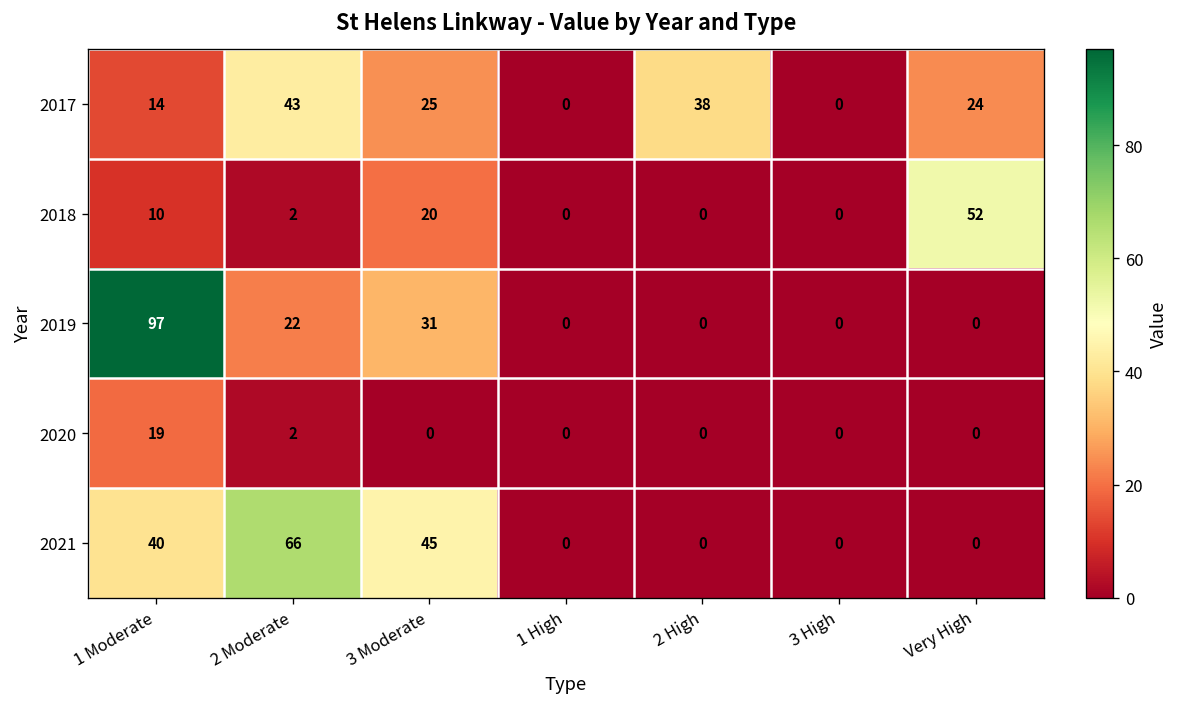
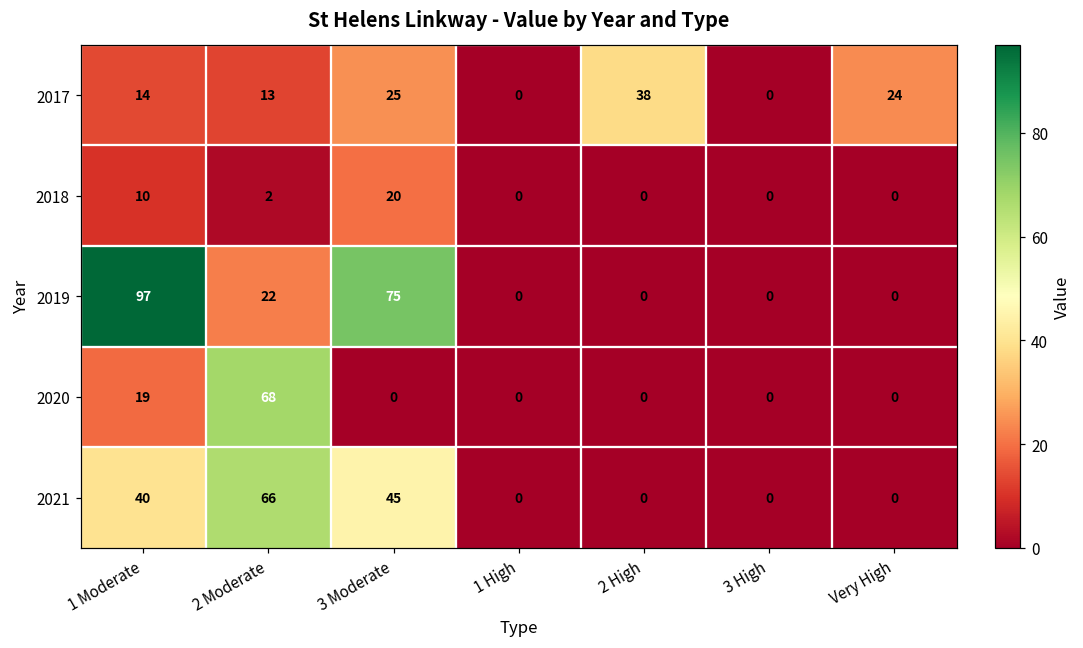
  {
    "2017": {
      "1 Moderate": 14,
-     "2 Moderate": 43,
+     "2 Moderate": 13,
      "3 Moderate": 25,
      "1 High": 0,
      "2 High": 38,
      "3 High": 0,
      "Very High": 24
    },
    "2018": {
      "1 Moderate": 10,
      "2 Moderate": 2,
      "3 Moderate": 20,
      "1 High": 0,
      "2 High": 0,
      "3 High": 0,
-     "Very High": 52
+     "Very High": 0
    },
    "2019": {
      "1 Moderate": 97,
      "2 Moderate": 22,
-     "3 Moderate": 31,
+     "3 Moderate": 75,
      "1 High": 0,
      "2 High": 0,
      "3 High": 0,
      "Very High": 0
    },
    "2020": {
      "1 Moderate": 19,
-     "2 Moderate": 2,
+     "2 Moderate": 68,
      "3 Moderate": 0,
      "1 High": 0,
      "2 High": 0,
      "3 High": 0,
      "Very High": 0
    },
    "2021": {
      "1 Moderate": 40,
      "2 Moderate": 66,
      "3 Moderate": 45,
      "1 High": 0,
      "2 High": 0,
      "3 High": 0,
      "Very High": 0
    }
  }
